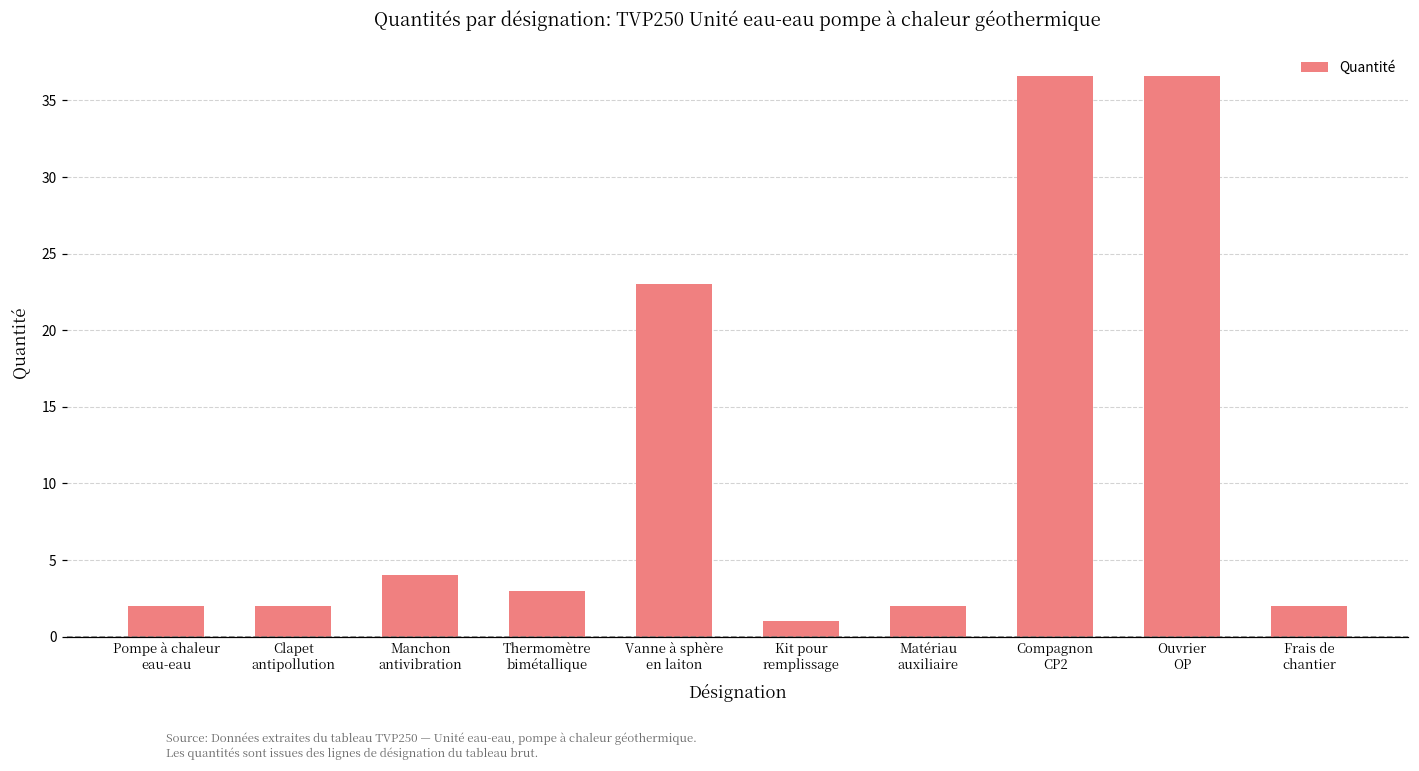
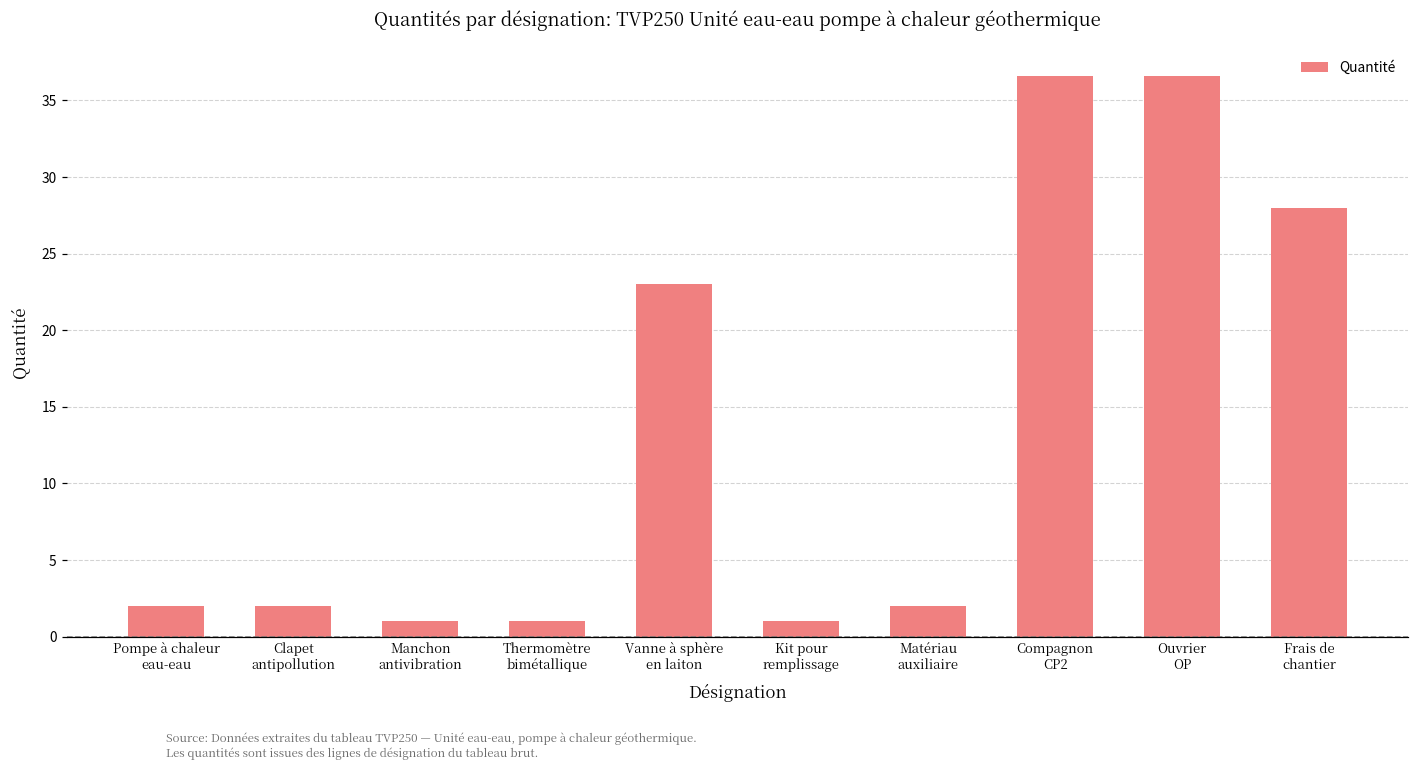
  {
    "Pompe à chaleur eau-eau": 2,
    "Clapet antipollution": 2,
-   "Manchon antivibration": 4,
-   "Thermomètre bimétallique": 3,
+   "Manchon antivibration": 1,
+   "Thermomètre bimétallique": 1,
    "Vanne à sphère en laiton": 23,
    "Kit pour remplissage": 1,
    "Matériau auxiliaire": 2,
    "Compagnon CP2": 36.6,
    "Ouvrier OP": 36.6,
-   "Frais de chantier": 2
+   "Frais de chantier": 28
  }
